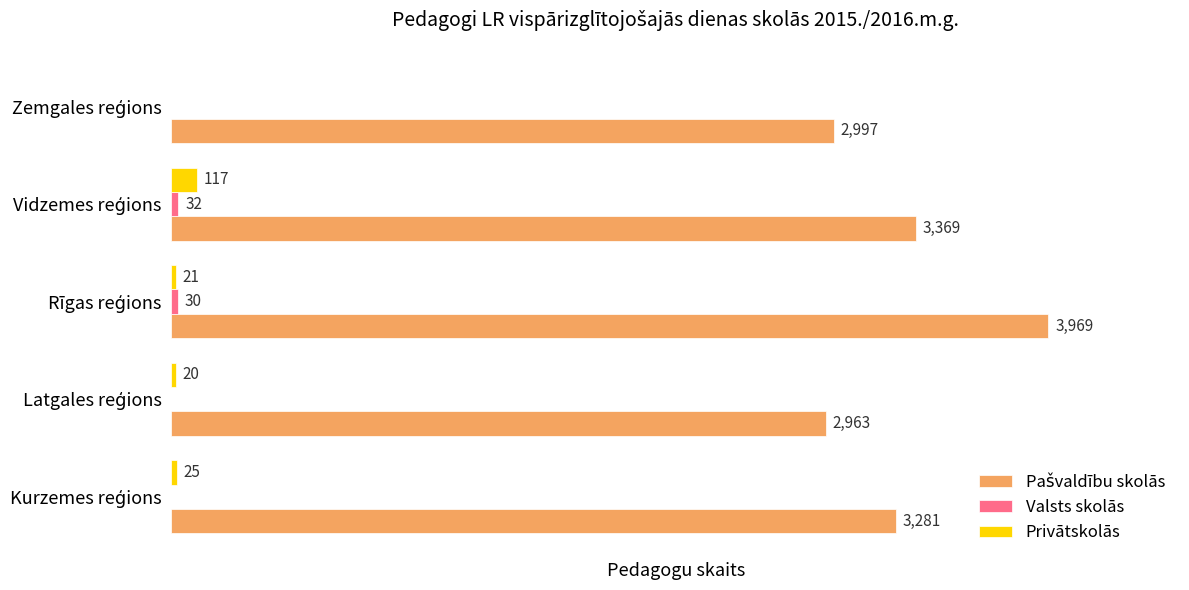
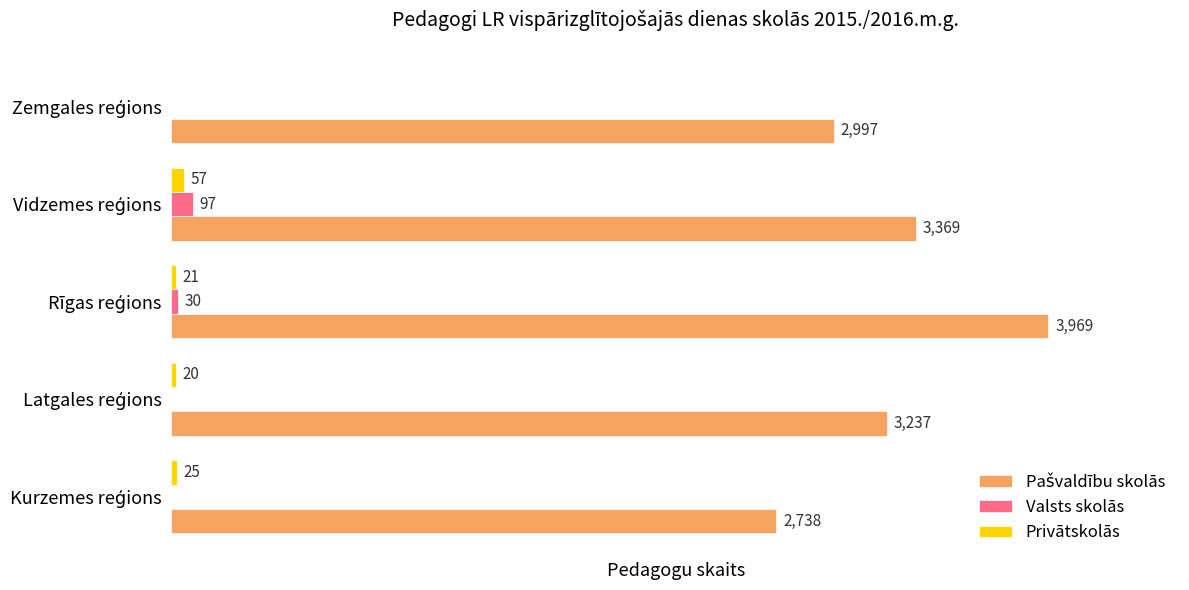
  {
    "Pašvaldību skolās": {
      "Zemgales reģions": "2,997",
      "Vidzemes reģions": "3,369",
      "Rīgas reģions": "3,969",
-     "Latgales reģions": "2,963",
-     "Kurzemes reģions": "3,281"
+     "Latgales reģions": "3,237",
+     "Kurzemes reģions": "2,738"
    },
    "Valsts skolās": {
-     "Vidzemes reģions": "32",
+     "Vidzemes reģions": "97",
      "Rīgas reģions": "30"
    },
    "Privātskolās": {
-     "Vidzemes reģions": "117",
+     "Vidzemes reģions": "57",
      "Rīgas reģions": "21",
      "Latgales reģions": "20",
      "Kurzemes reģions": "25"
    }
  }
